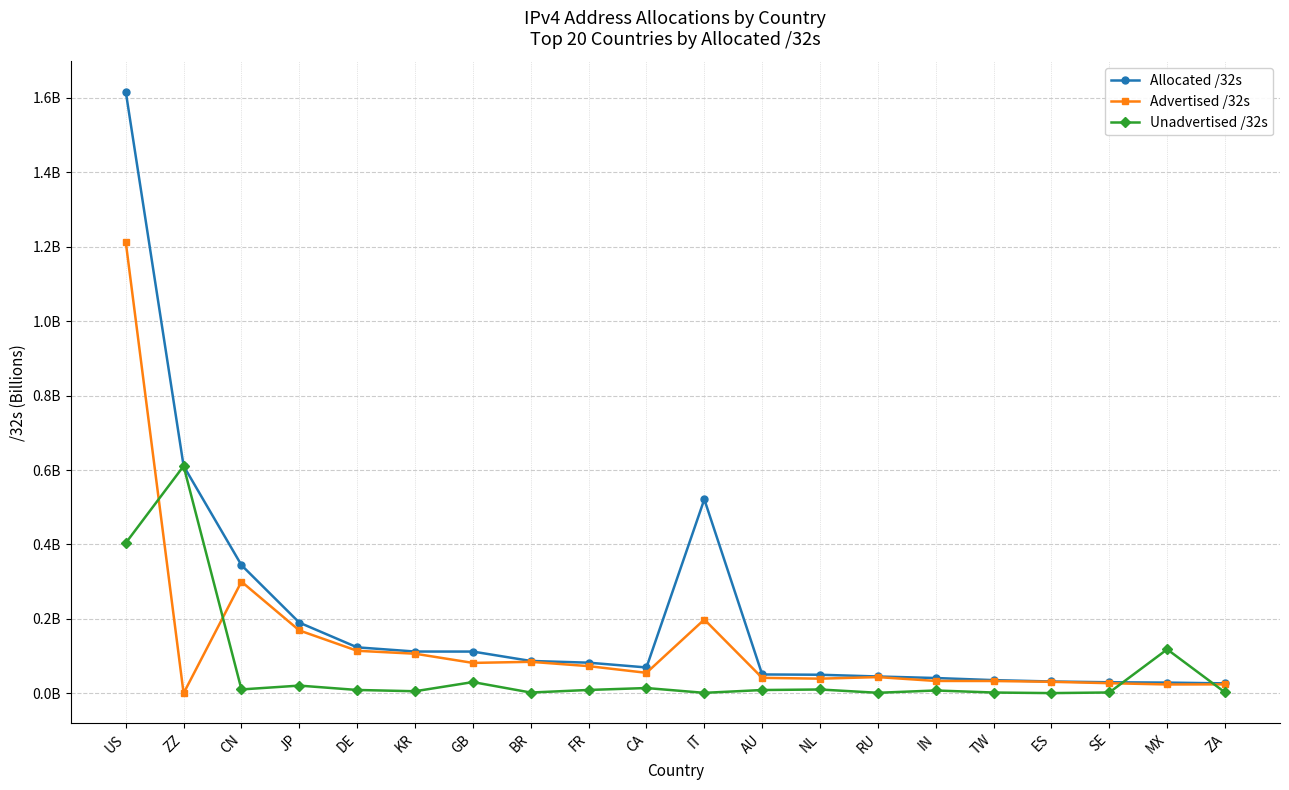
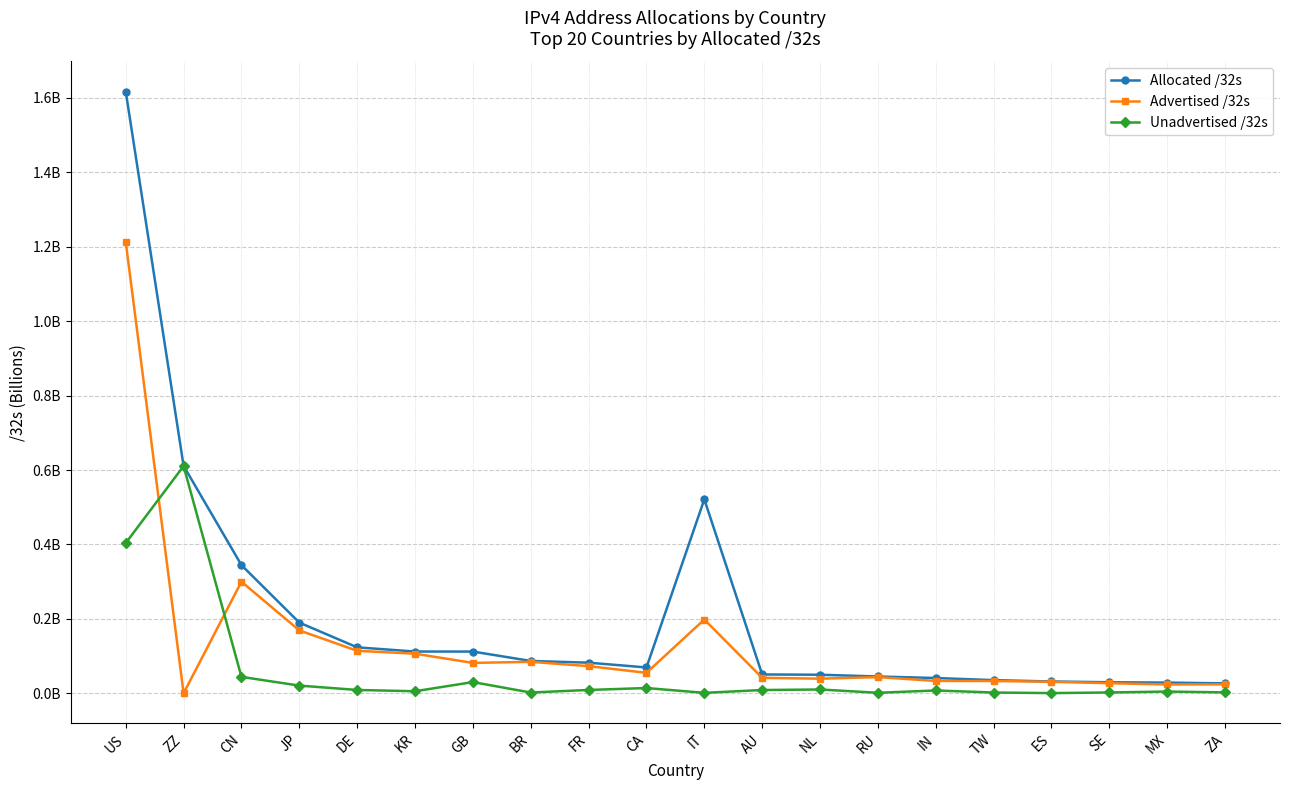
  {
    "Allocated /32s": {
      "US": 1620000000,
      "CN": 340000000,
      "JP": 190000000,
      "DE": 120000000,
      "GB": 110000000,
      "FR": 80000000,
      "CA": 70000000,
      "IT": 520000000,
      "AU": 50000000,
      "NL": 50000000,
      "IN": 40000000
    },
    "Advertised /32s": {
      "US": 1210000000,
      "ZZ": 0,
      "CN": 300000000,
      "JP": 170000000,
      "DE": 110000000,
      "GB": 80000000,
      "FR": 70000000,
      "CA": 60000000,
      "IT": 200000000,
      "AU": 40000000,
      "NL": 40000000,
      "IN": 30000000
    },
    "Unadvertised /32s": {
      "US": 400000000,
-     "CN": 10000000,
+     "CN": 40000000,
      "JP": 20000000,
      "DE": 10000000,
      "KR": 10000000,
      "GB": 30000000,
      "BR": 0,
      "FR": 10000000,
      "CA": 10000000,
      "IT": 0,
      "AU": 10000000,
      "NL": 10000000,
      "RU": 0,
      "IN": 10000000,
      "TW": 0,
      "ES": 0,
      "SE": 0,
-     "MX": 120000000,
+     "MX": 10000000,
      "ZA": 0
    }
  }
